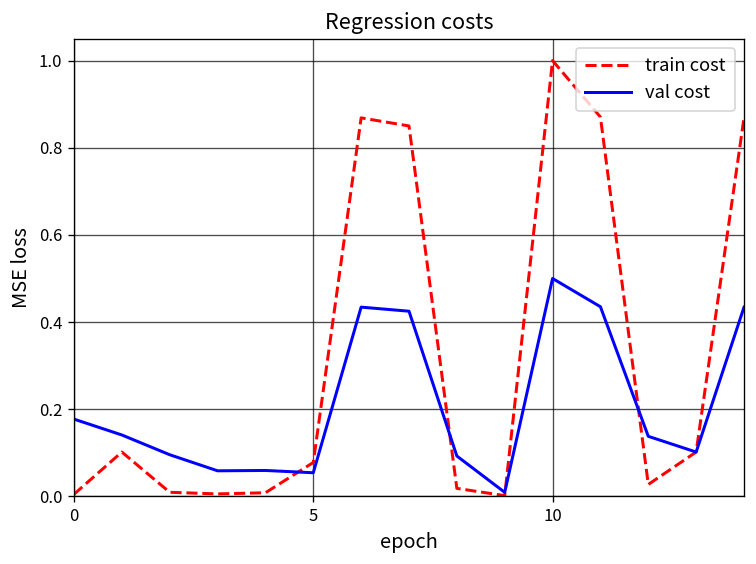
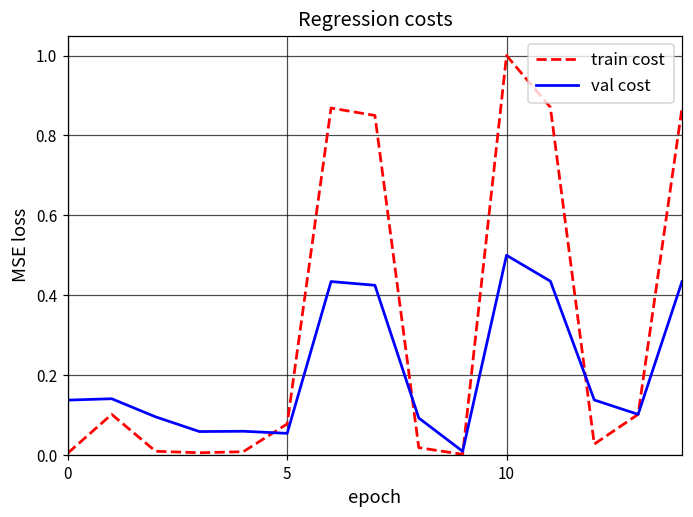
  {
    "train cost": {
      "0": 0.01,
      "5": 0.08,
      "10": 1.00
    },
    "val cost": {
-     "0": 0.18,
+     "0": 0.14,
      "5": 0.05,
      "10": 0.50
    }
  }
